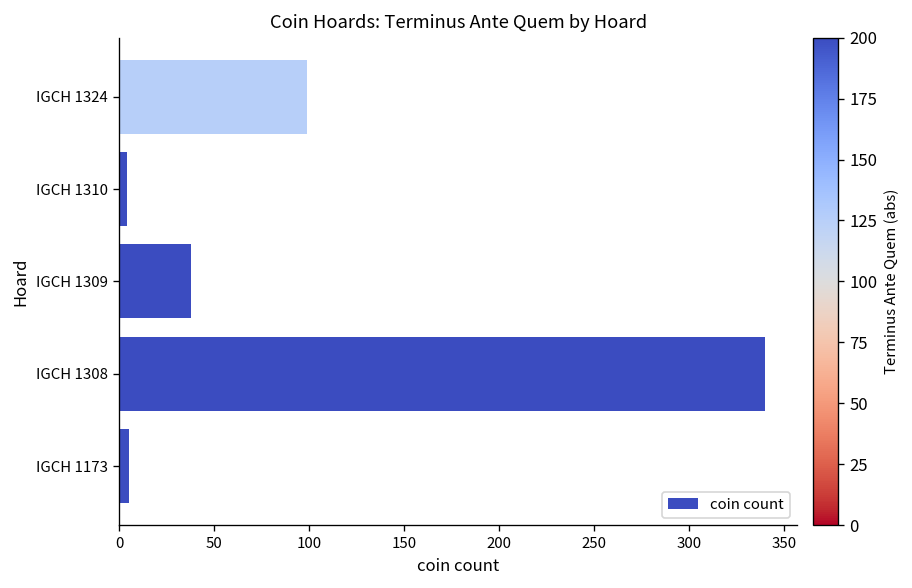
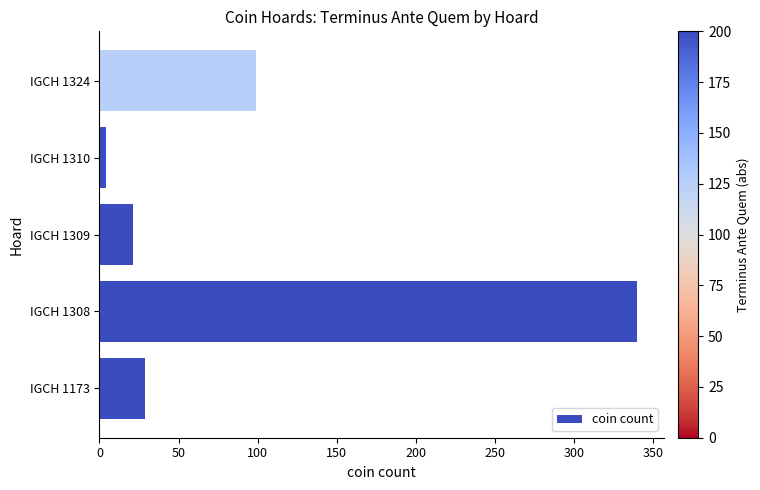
  {
    "IGCH 1324": 99,
    "IGCH 1310": 4,
-   "IGCH 1309": 38,
+   "IGCH 1309": 21,
    "IGCH 1308": 340,
-   "IGCH 1173": 5
+   "IGCH 1173": 29
  }
